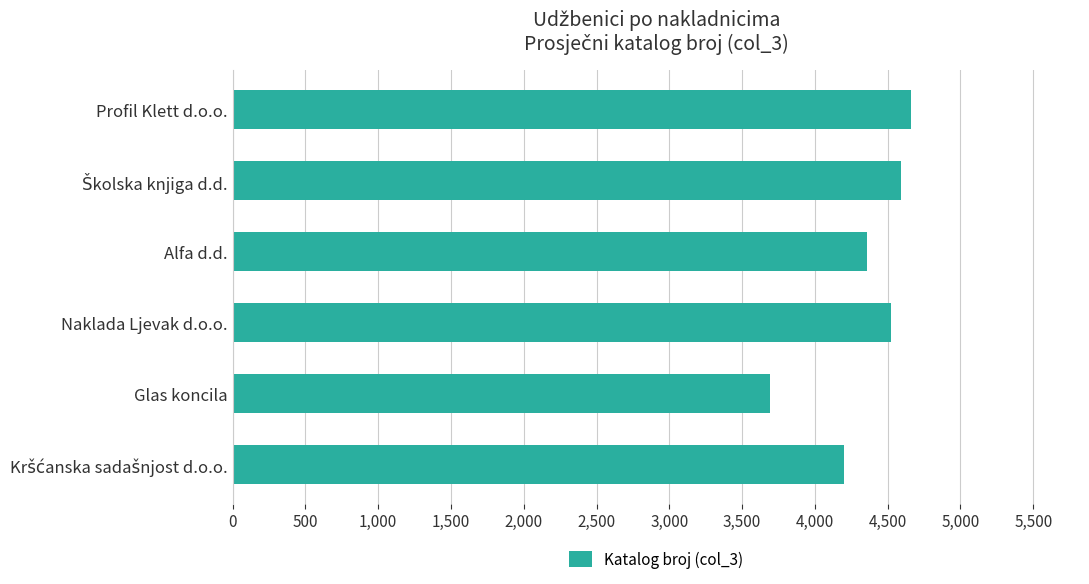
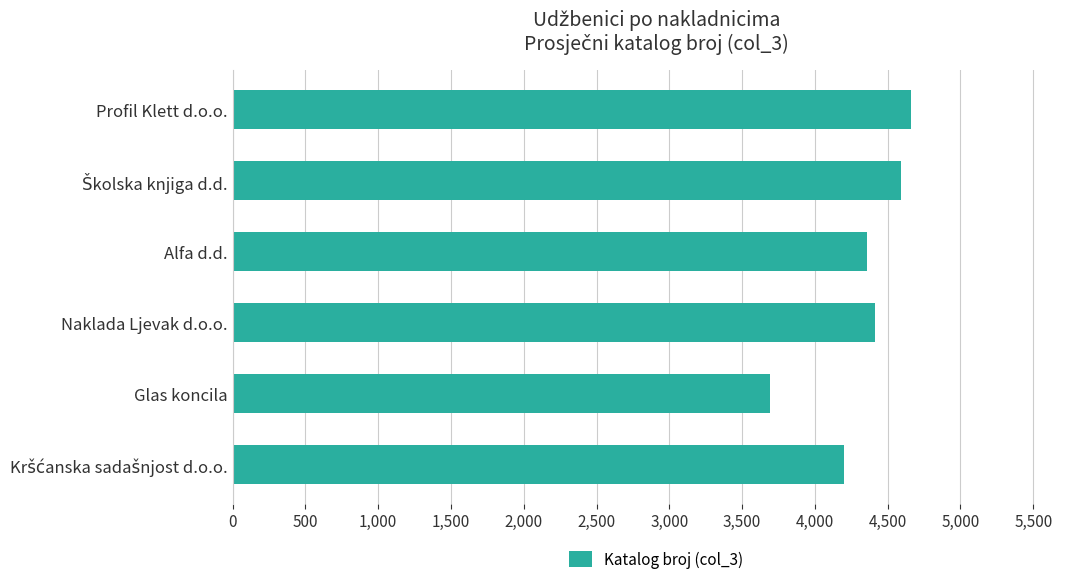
  {
    "Profil Klett d.o.o.": "4,660",
    "Školska knjiga d.d.": "4,590",
    "Alfa d.d.": "4,360",
-   "Naklada Ljevak d.o.o.": "4,520",
+   "Naklada Ljevak d.o.o.": "4,410",
    "Glas koncila": "3,690",
    "Kršćanska sadašnjost d.o.o.": "4,200"
  }
